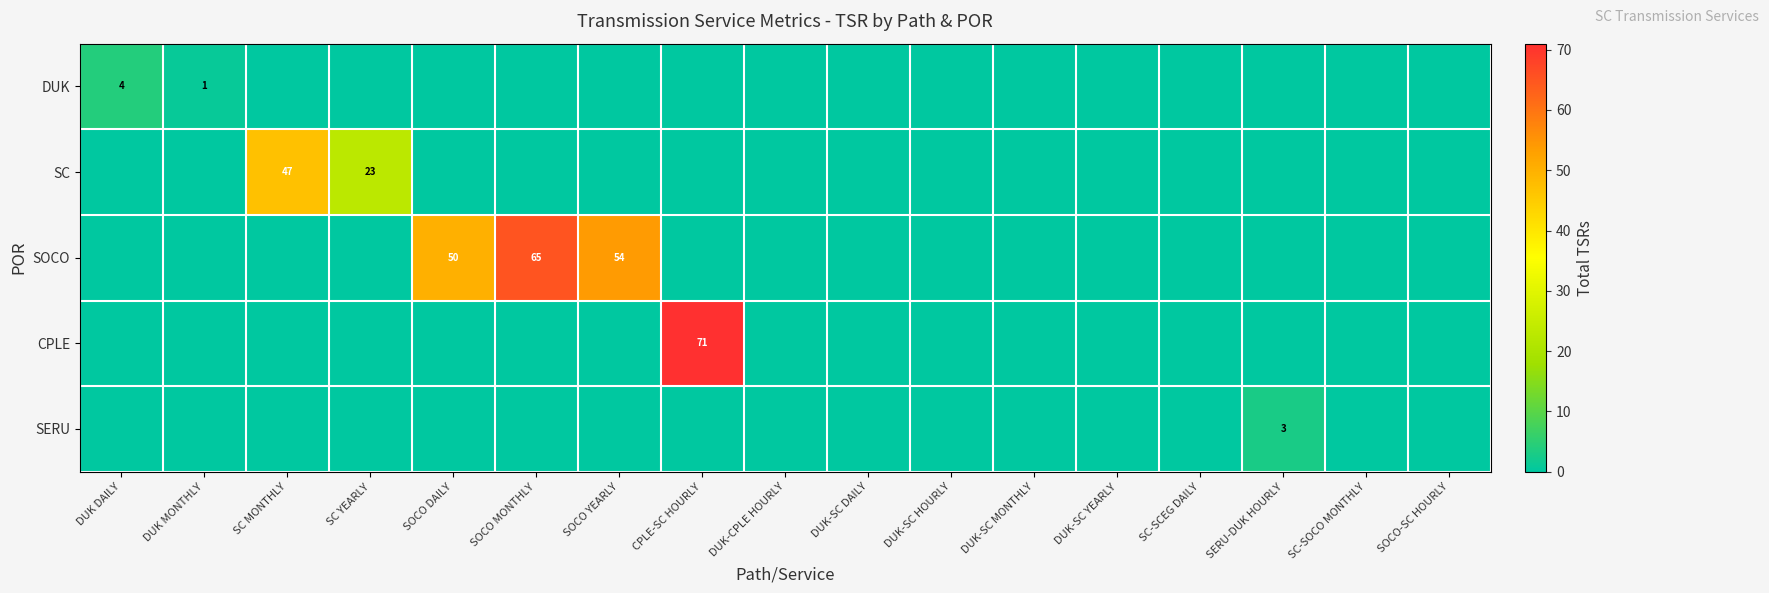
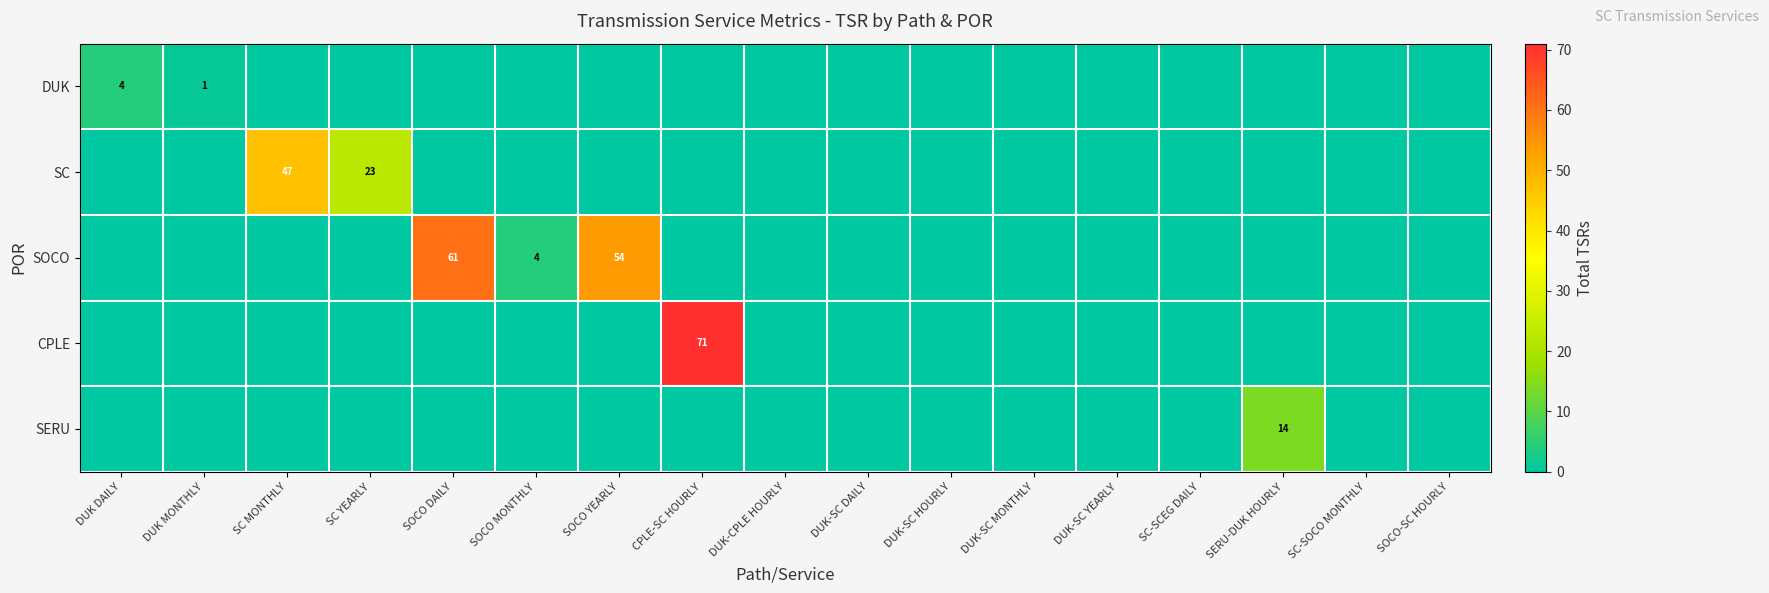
  {
    "DUK": {
      "DUK DAILY": 4,
      "DUK MONTHLY": 1
    },
    "SC": {
      "SC MONTHLY": 47,
      "SC YEARLY": 23
    },
    "SOCO": {
-     "SOCO DAILY": 50,
-     "SOCO MONTHLY": 65,
+     "SOCO DAILY": 61,
+     "SOCO MONTHLY": 4,
      "SOCO YEARLY": 54
    },
    "CPLE": {
      "CPLE-SC HOURLY": 71
    },
    "SERU": {
-     "SERU-DUK HOURLY": 3
+     "SERU-DUK HOURLY": 14
    }
  }
